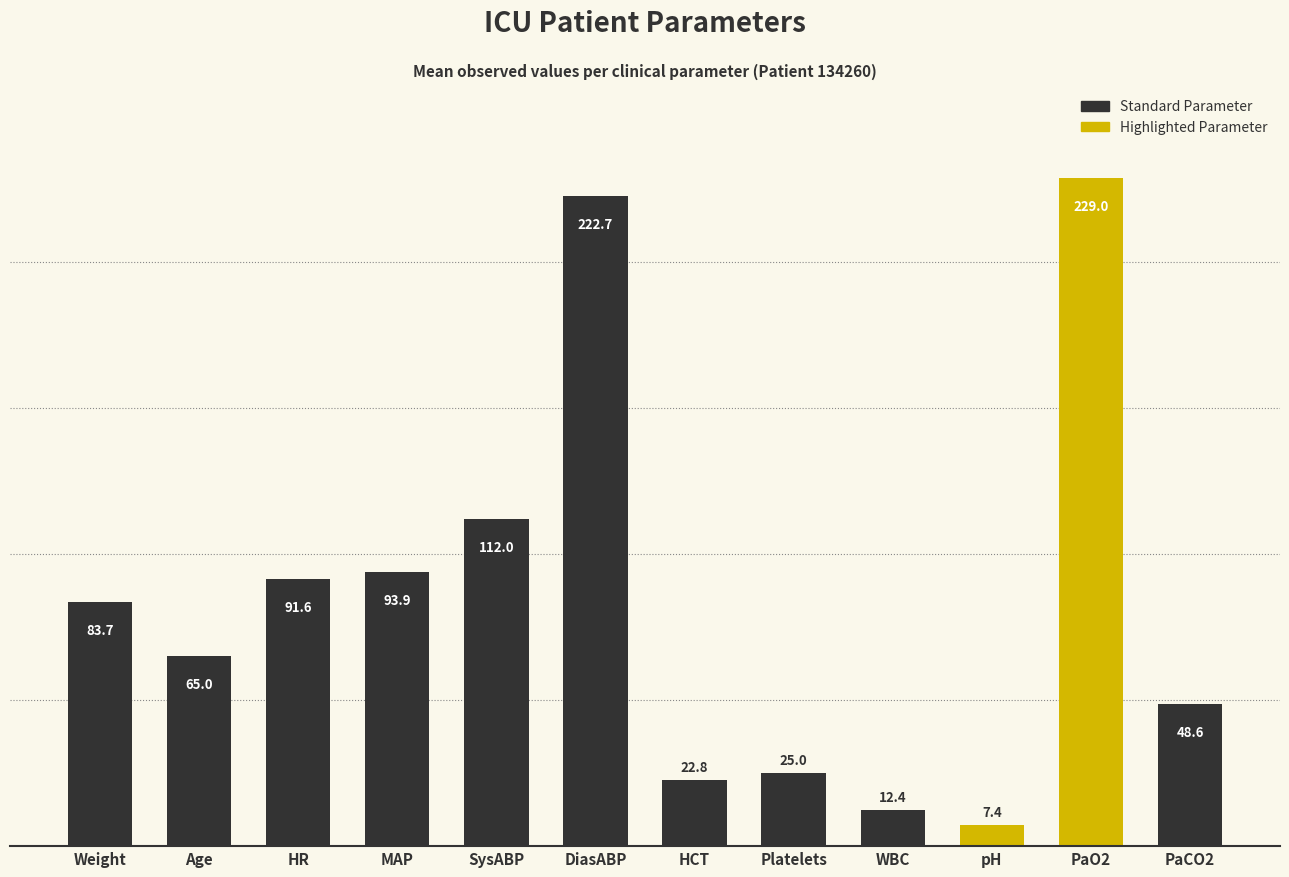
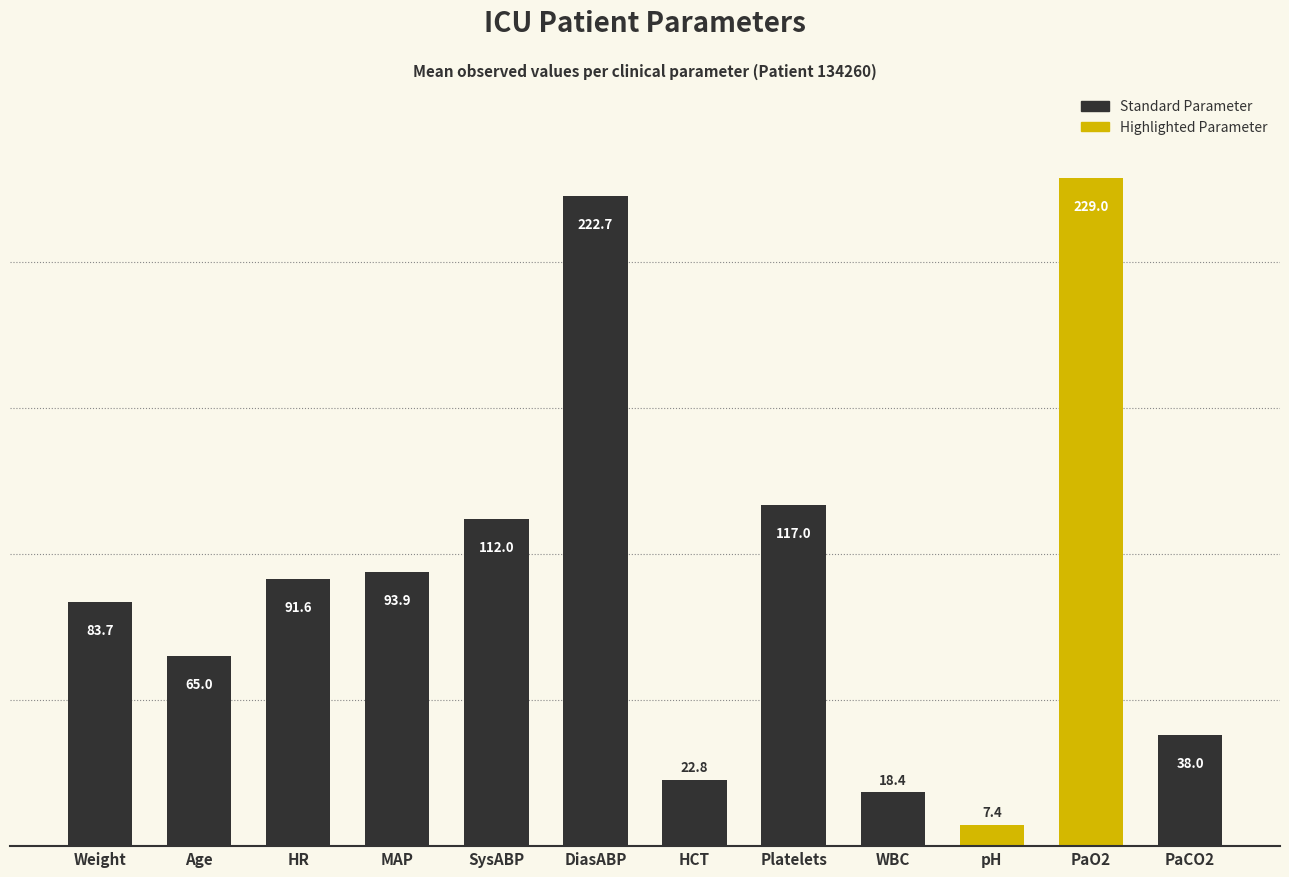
  {
    "Weight": 83.7,
    "Age": 65.0,
    "HR": 91.6,
    "MAP": 93.9,
    "SysABP": 112.0,
    "DiasABP": 222.7,
    "HCT": 22.8,
-   "Platelets": 25.0,
-   "WBC": 12.4,
+   "Platelets": 117.0,
+   "WBC": 18.4,
    "pH": 7.4,
    "PaO2": 229.0,
-   "PaCO2": 48.6
+   "PaCO2": 38.0
  }
